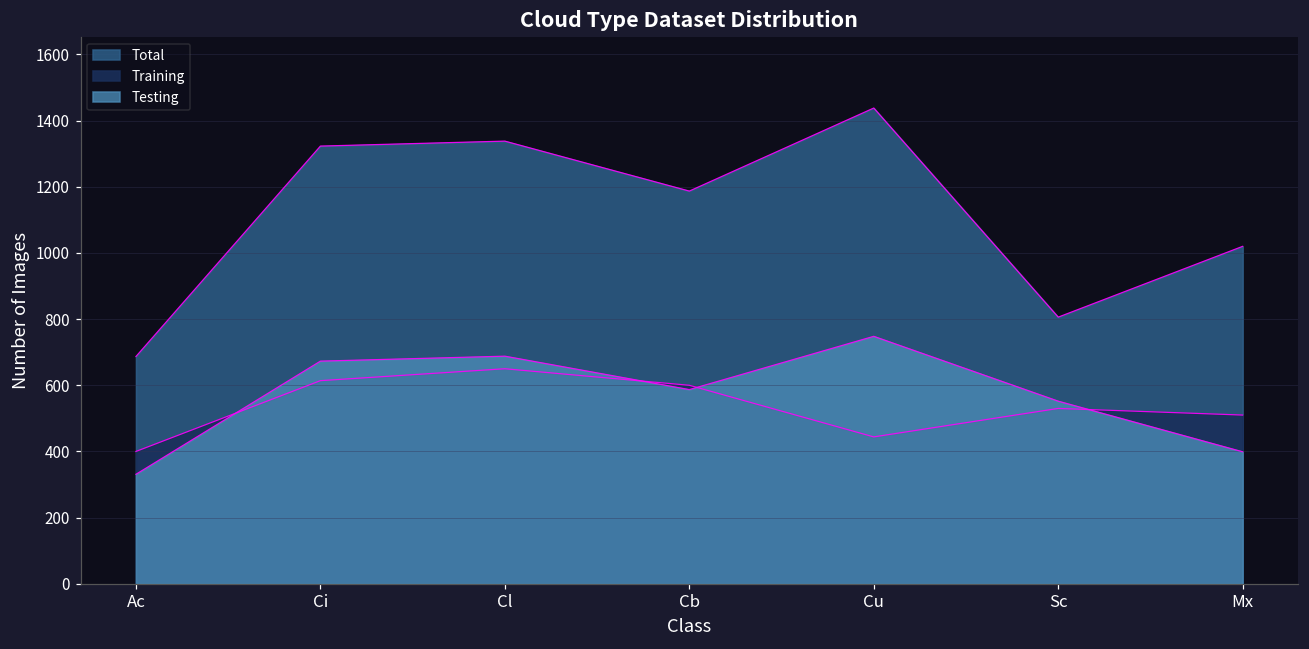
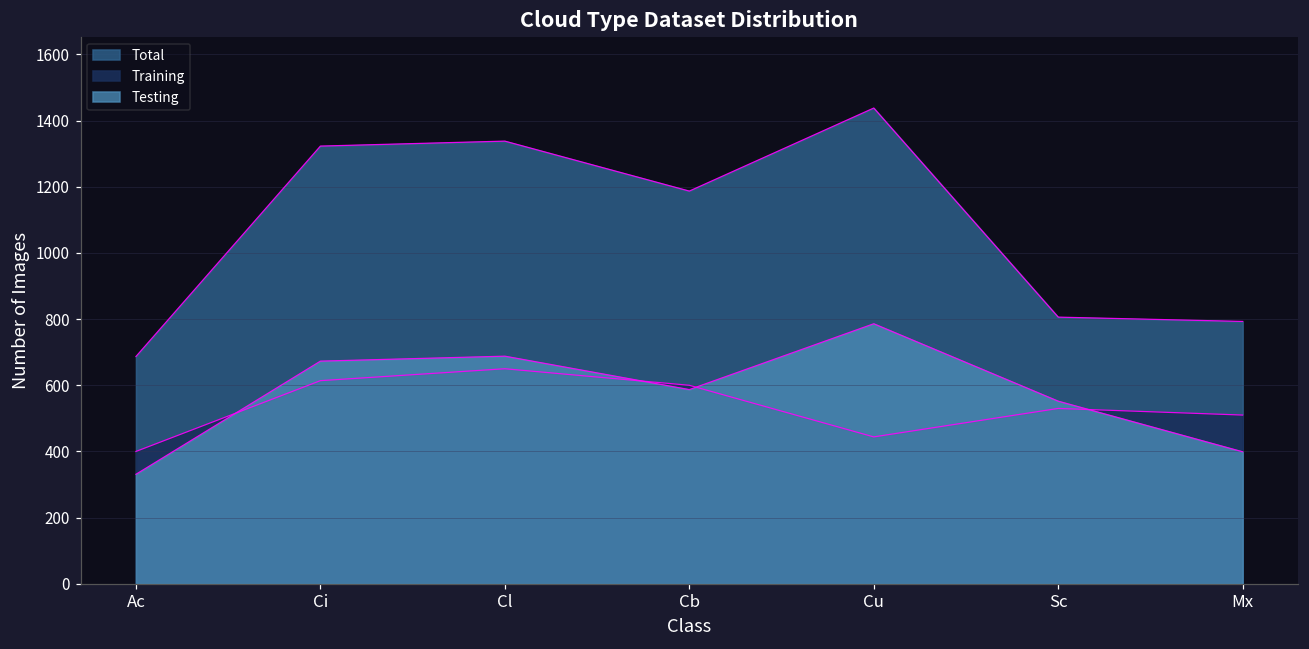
  {
    "Total": {
      "Ac": 690,
      "Ci": 1320,
      "Cl": 1340,
      "Cb": 1190,
      "Cu": 1440,
      "Sc": 810,
-     "Mx": 1020
+     "Mx": 790
    },
    "Training": {
      "Ac": 400,
      "Ci": 610,
      "Cl": 650,
      "Cb": 600,
      "Cu": 440,
      "Sc": 530,
      "Mx": 510
    },
    "Testing": {
      "Ac": 330,
      "Ci": 670,
      "Cl": 690,
      "Cb": 590,
-     "Cu": 750,
+     "Cu": 790,
      "Sc": 550,
      "Mx": 400
    }
  }
